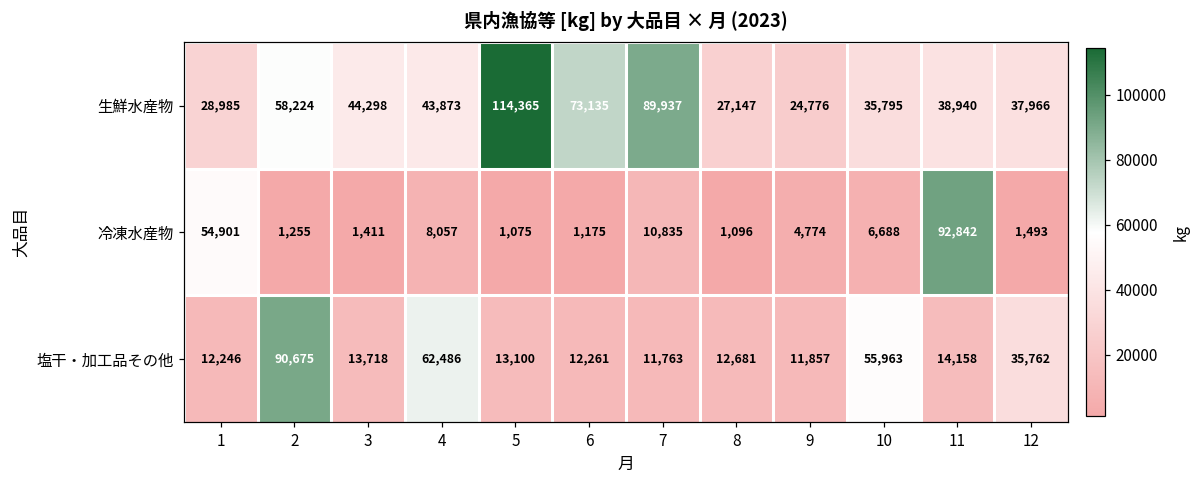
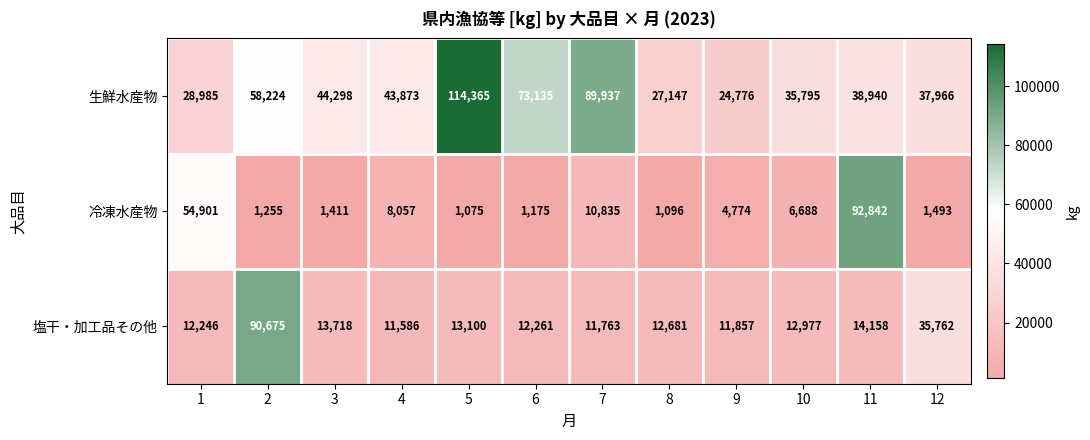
  {
    "生鮮水産物": {
      "1": "28,985",
      "2": "58,224",
      "3": "44,298",
      "4": "43,873",
      "5": "114,365",
      "6": "73,135",
      "7": "89,937",
      "8": "27,147",
      "9": "24,776",
      "10": "35,795",
      "11": "38,940",
      "12": "37,966"
    },
    "冷凍水産物": {
      "1": "54,901",
      "2": "1,255",
      "3": "1,411",
      "4": "8,057",
      "5": "1,075",
      "6": "1,175",
      "7": "10,835",
      "8": "1,096",
      "9": "4,774",
      "10": "6,688",
      "11": "92,842",
      "12": "1,493"
    },
    "塩干・加工品その他": {
      "1": "12,246",
      "2": "90,675",
      "3": "13,718",
-     "4": "62,486",
+     "4": "11,586",
      "5": "13,100",
      "6": "12,261",
      "7": "11,763",
      "8": "12,681",
      "9": "11,857",
-     "10": "55,963",
+     "10": "12,977",
      "11": "14,158",
      "12": "35,762"
    }
  }
